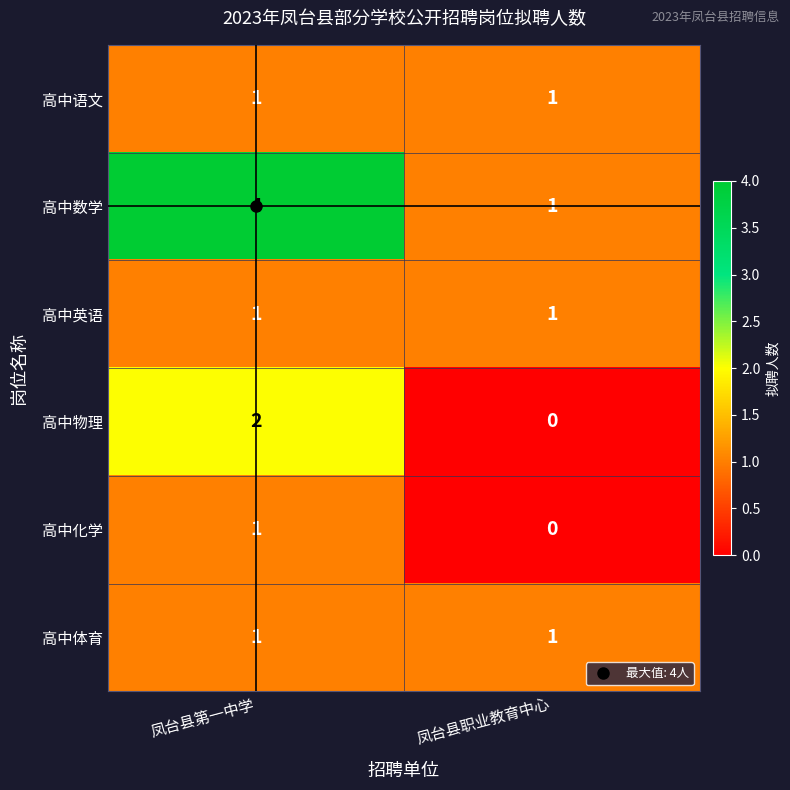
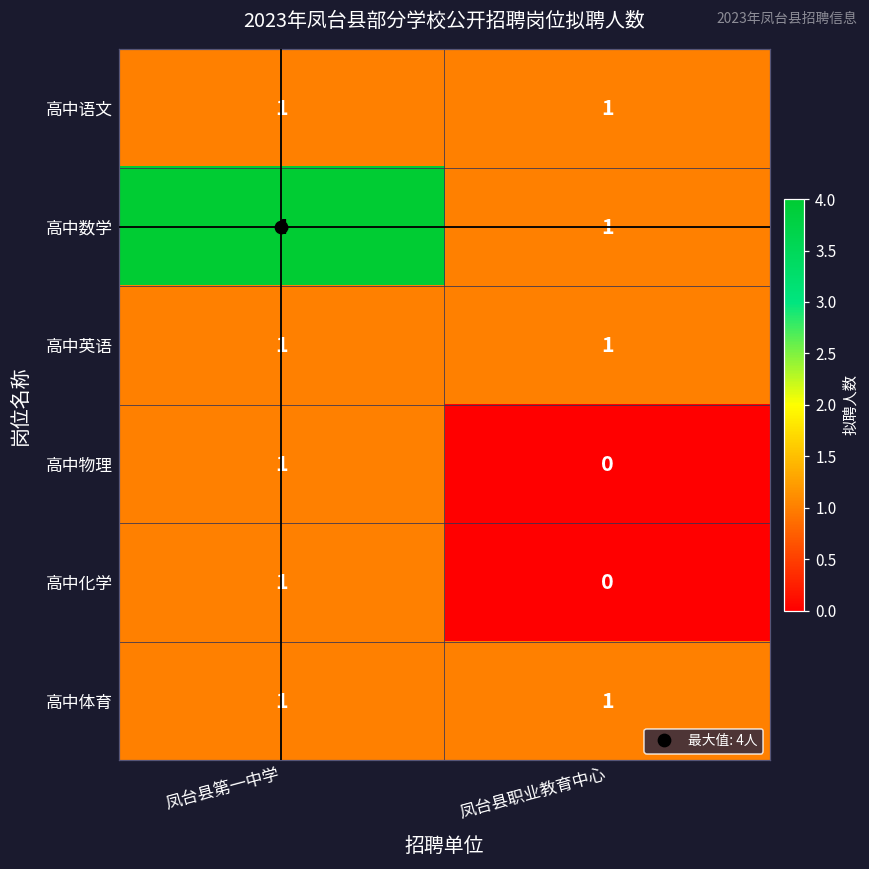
  {
    "高中语文": {
      "凤台县第一中学": 1,
      "凤台县职业教育中心": 1
    },
    "高中数学": {
      "凤台县职业教育中心": 1
    },
    "高中英语": {
      "凤台县第一中学": 1,
      "凤台县职业教育中心": 1
    },
    "高中物理": {
-     "凤台县第一中学": 2,
+     "凤台县第一中学": 1,
      "凤台县职业教育中心": 0
    },
    "高中化学": {
      "凤台县第一中学": 1,
      "凤台县职业教育中心": 0
    },
    "高中体育": {
      "凤台县第一中学": 1,
      "凤台县职业教育中心": 1
    }
  }
